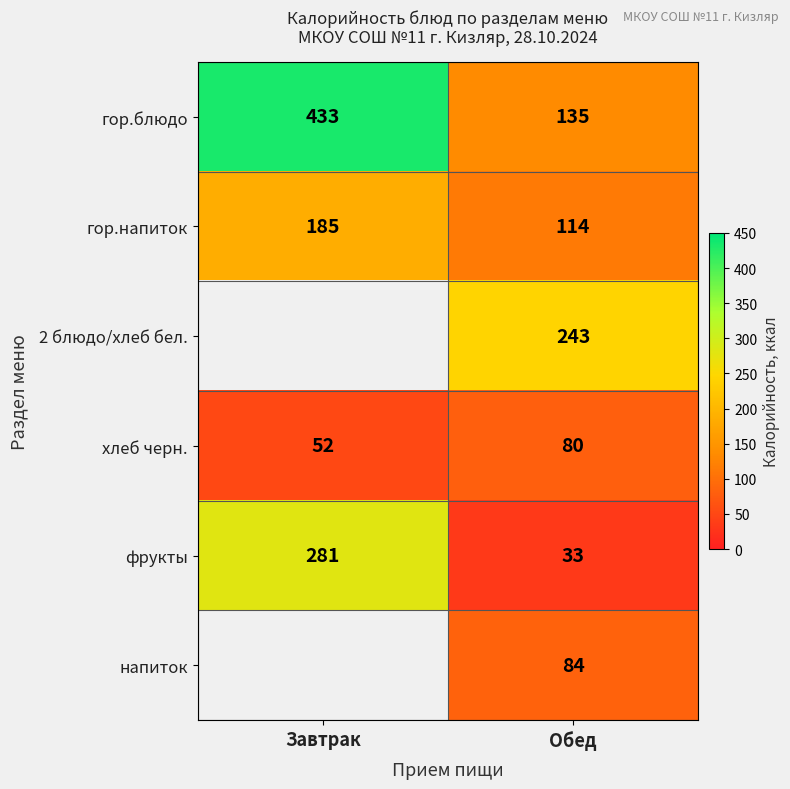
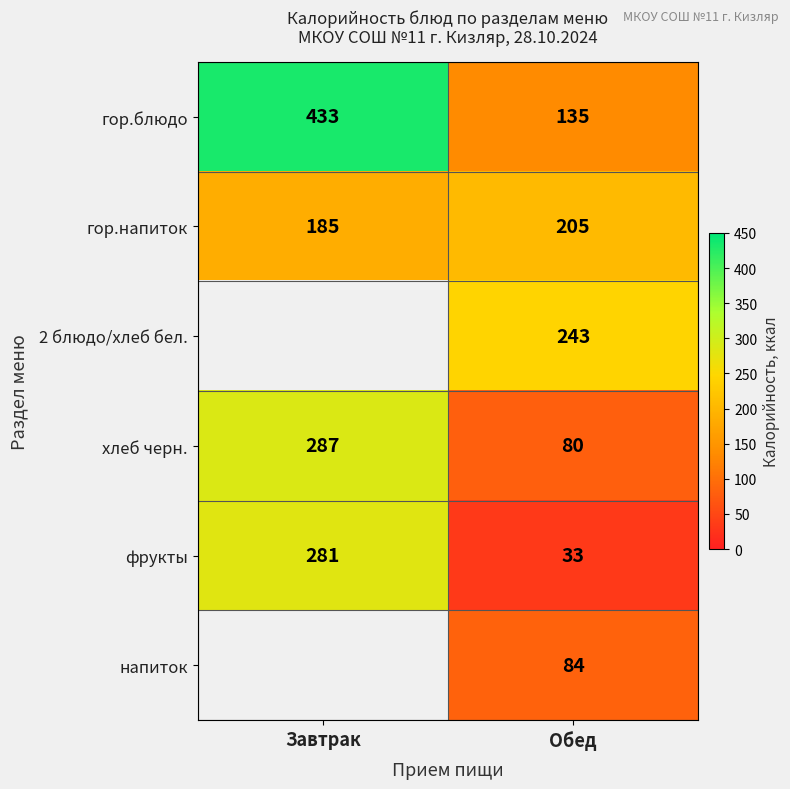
  {
    "гор.блюдо": {
      "Завтрак": 433,
      "Обед": 135
    },
    "гор.напиток": {
      "Завтрак": 185,
-     "Обед": 114
+     "Обед": 205
    },
    "2 блюдо/хлеб бел.": {
      "Обед": 243
    },
    "хлеб черн.": {
-     "Завтрак": 52,
+     "Завтрак": 287,
      "Обед": 80
    },
    "фрукты": {
      "Завтрак": 281,
      "Обед": 33
    },
    "напиток": {
      "Обед": 84
    }
  }
